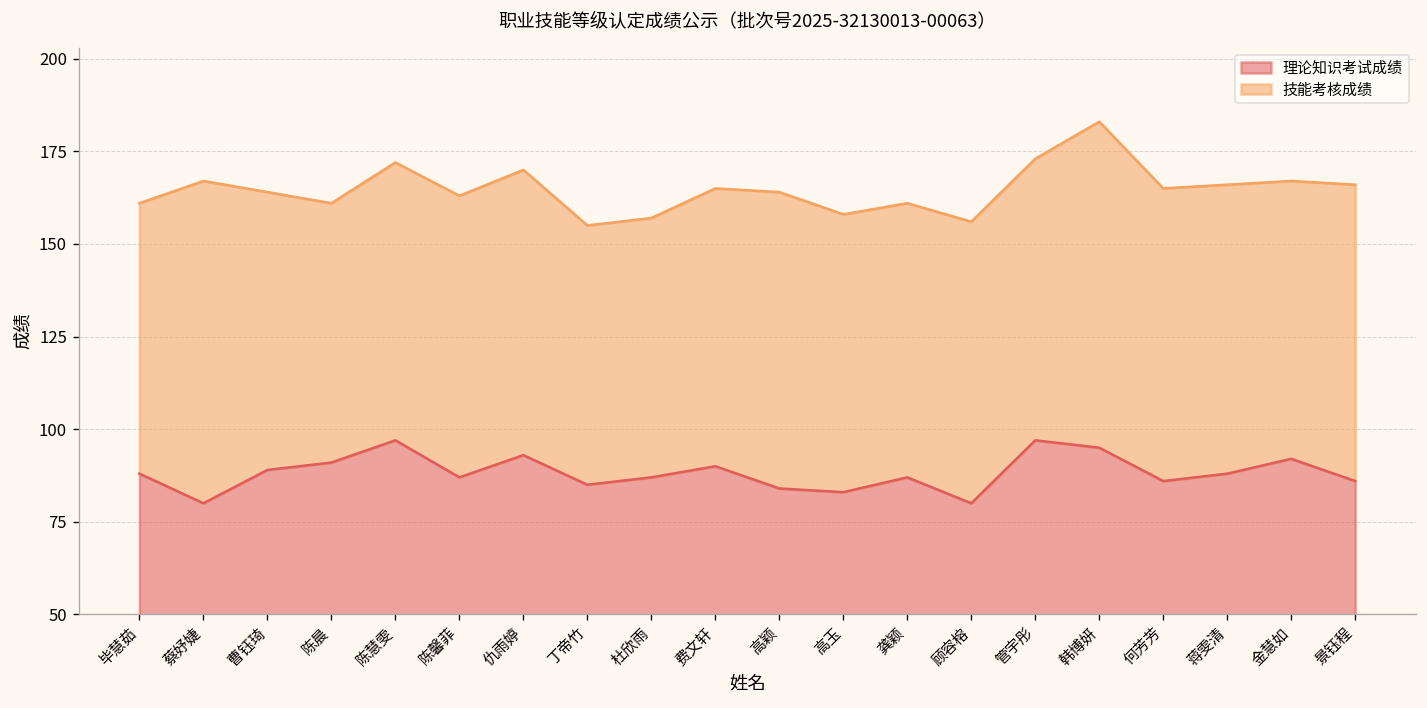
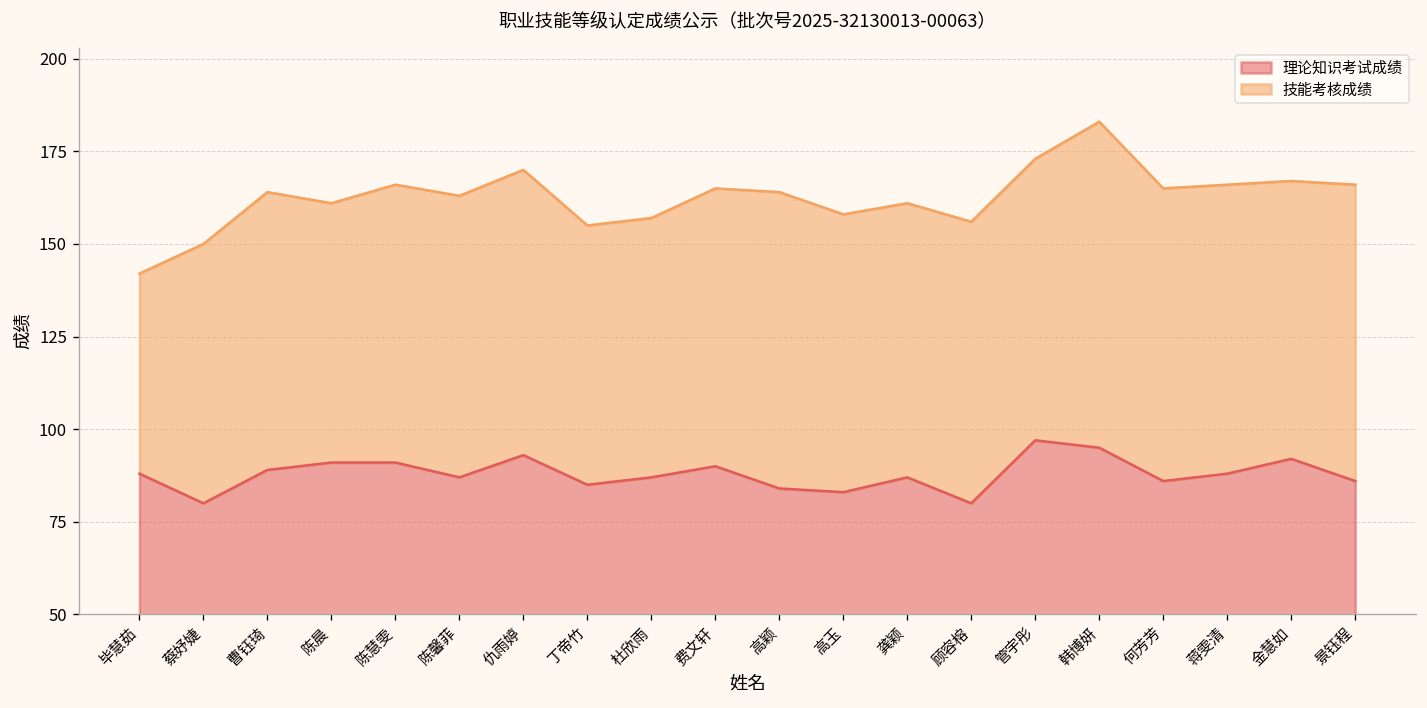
  {
    "理论知识考试成绩": {
      "毕慧茹": 88,
      "蔡妤婕": 80,
      "曹钰琦": 89,
      "陈晨": 91,
-     "陈慧雯": 97,
+     "陈慧雯": 91,
      "陈馨菲": 87,
      "仇雨婷": 93,
      "丁帝竹": 85,
      "杜欣雨": 87,
      "费文轩": 90,
      "高颖": 84,
      "高玉": 83,
      "龚颖": 87,
      "顾容榕": 80,
      "管宇彤": 97,
      "韩博妍": 95,
      "何芳芳": 86,
      "蒋雯清": 88,
      "金慧如": 92,
      "景钰程": 86
    },
    "技能考核成绩": {
-     "毕慧茹": 73,
-     "蔡妤婕": 87,
+     "毕慧茹": 54,
+     "蔡妤婕": 70,
      "曹钰琦": 75,
      "陈晨": 70,
      "陈慧雯": 75,
      "陈馨菲": 76,
      "仇雨婷": 77,
      "丁帝竹": 70,
      "杜欣雨": 70,
      "费文轩": 75,
      "高颖": 80,
      "高玉": 75,
      "龚颖": 74,
      "顾容榕": 76,
      "管宇彤": 76,
      "韩博妍": 88,
      "何芳芳": 79,
      "蒋雯清": 78,
      "金慧如": 75,
      "景钰程": 80
    }
  }
